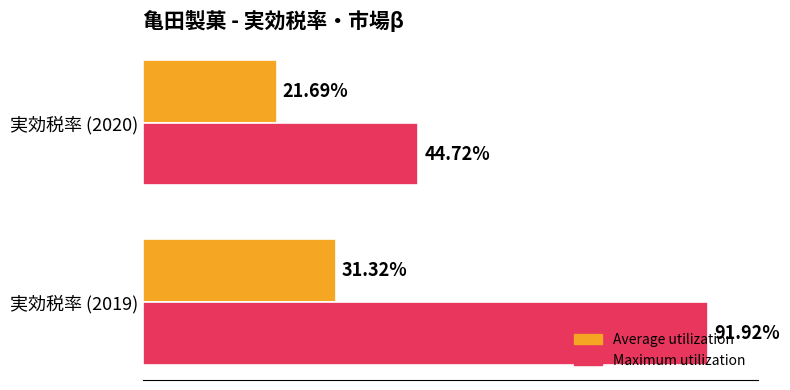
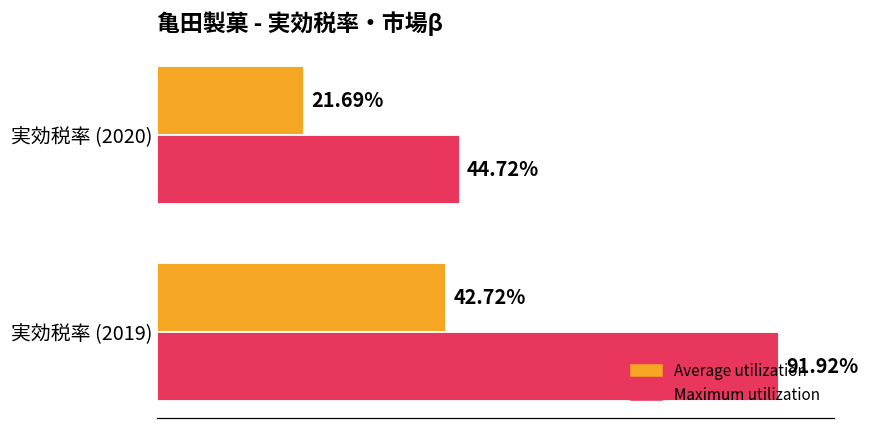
  {
    "Average utilization": {
      "実効税率 (2020)": "21.69%",
-     "実効税率 (2019)": "31.32%"
+     "実効税率 (2019)": "42.72%"
    },
    "Maximum utilization": {
      "実効税率 (2020)": "44.72%",
      "実効税率 (2019)": "91.92%"
    }
  }
